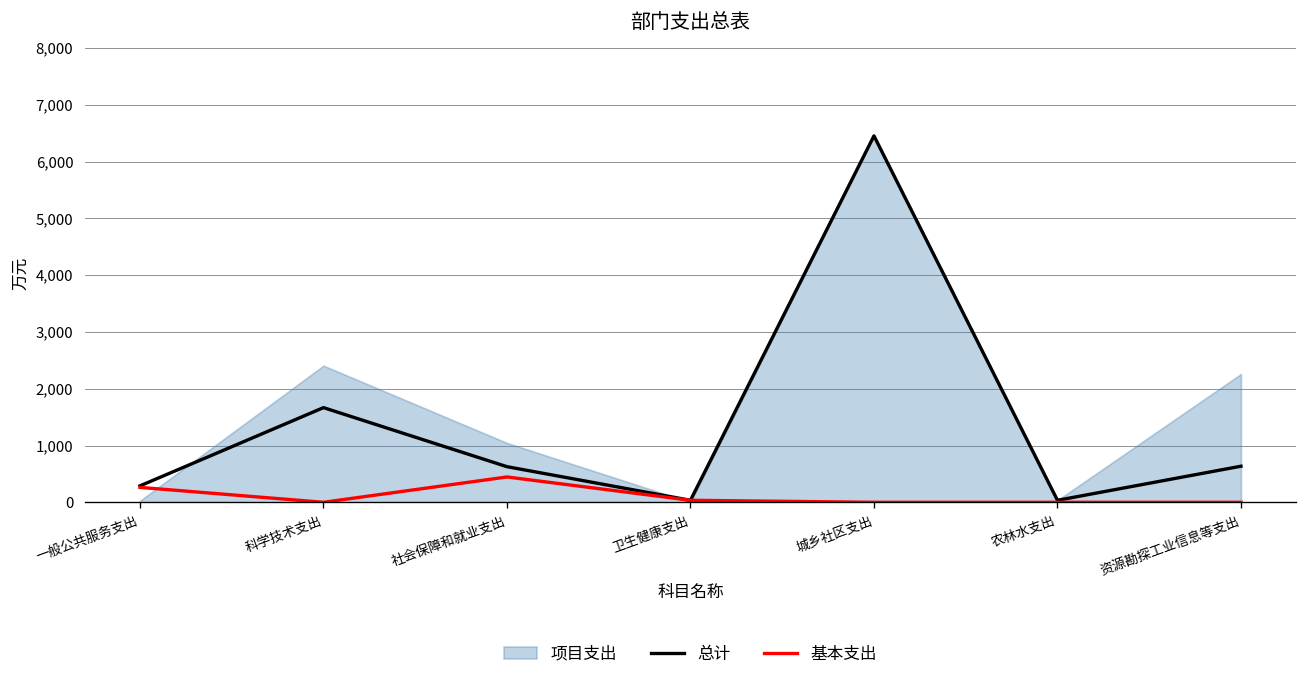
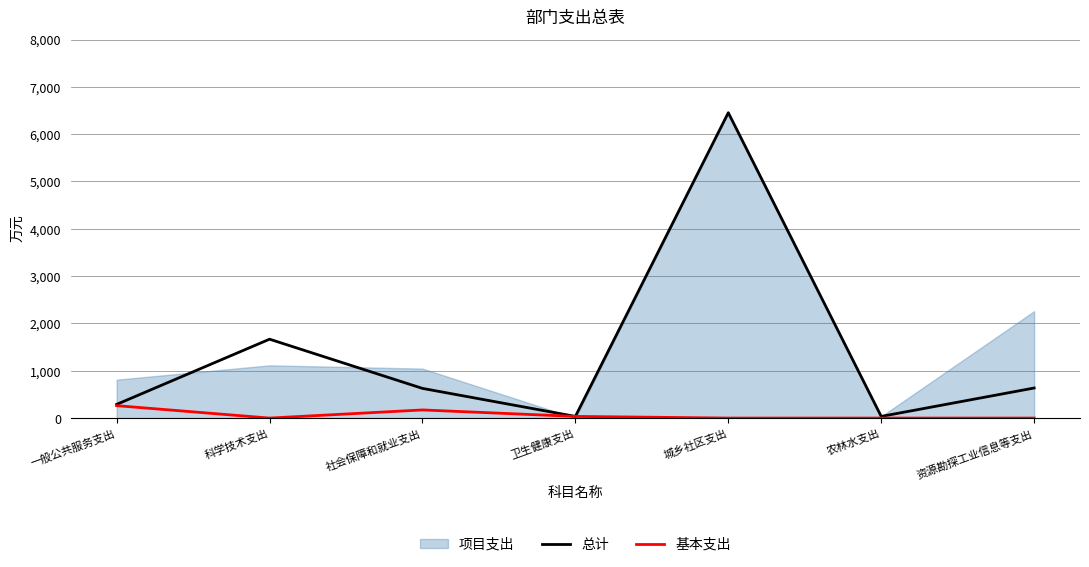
  {
    "项目支出": {
-     "一般公共服务支出": "0",
-     "科学技术支出": "2,400",
+     "一般公共服务支出": "800",
+     "科学技术支出": "1,100",
      "社会保障和就业支出": "1,000",
      "资源勘探工业信息等支出": "2,300"
    },
    "总计": {
      "科学技术支出": "1,700",
      "社会保障和就业支出": "600",
      "资源勘探工业信息等支出": "600"
    },
    "基本支出": {
      "科学技术支出": "0",
-     "社会保障和就业支出": "400",
+     "社会保障和就业支出": "200",
      "城乡社区支出": "0",
      "资源勘探工业信息等支出": "0"
    }
  }
